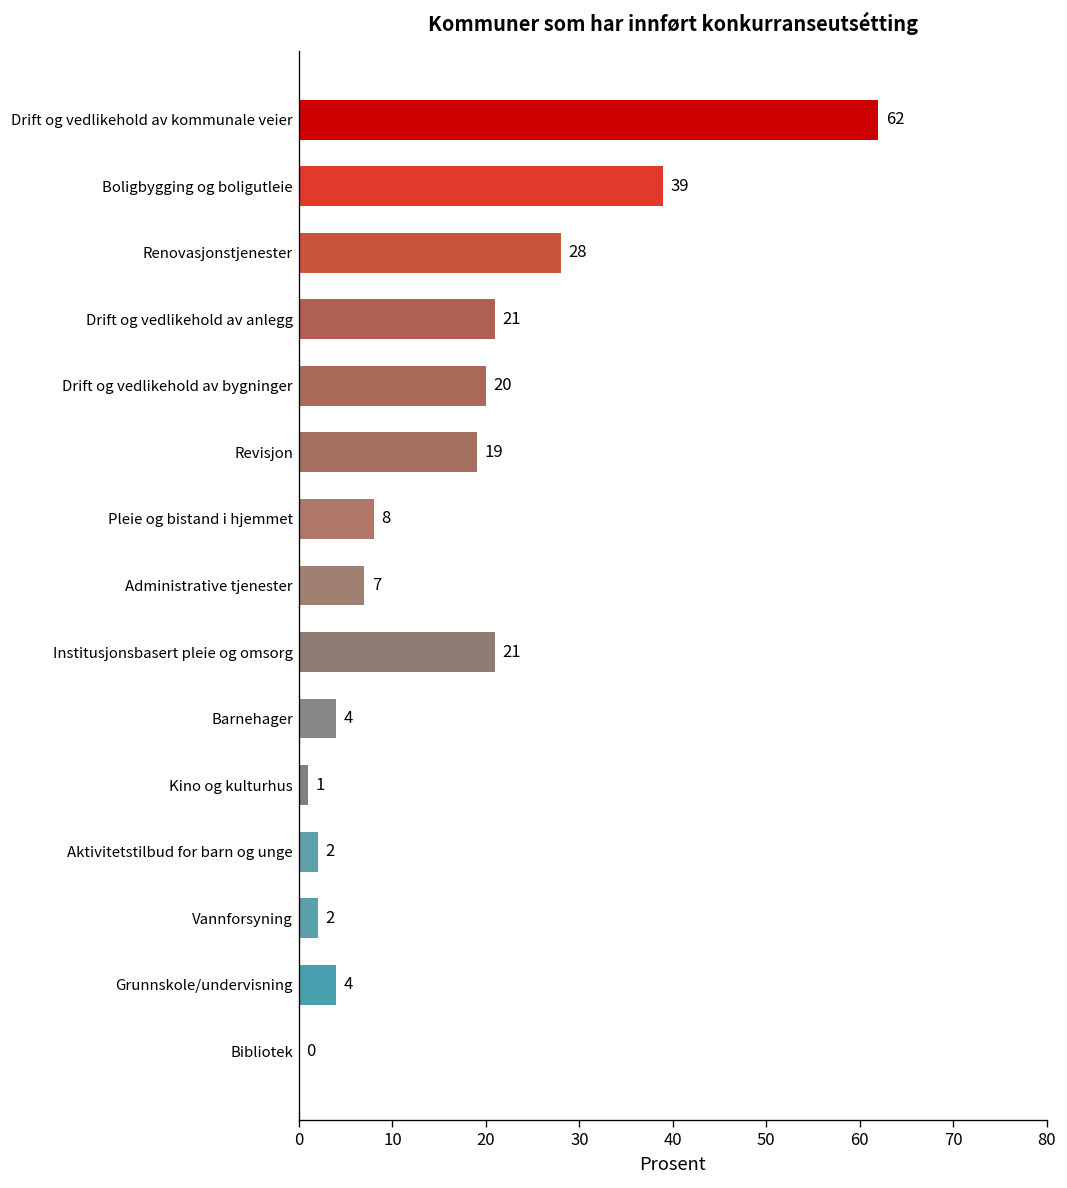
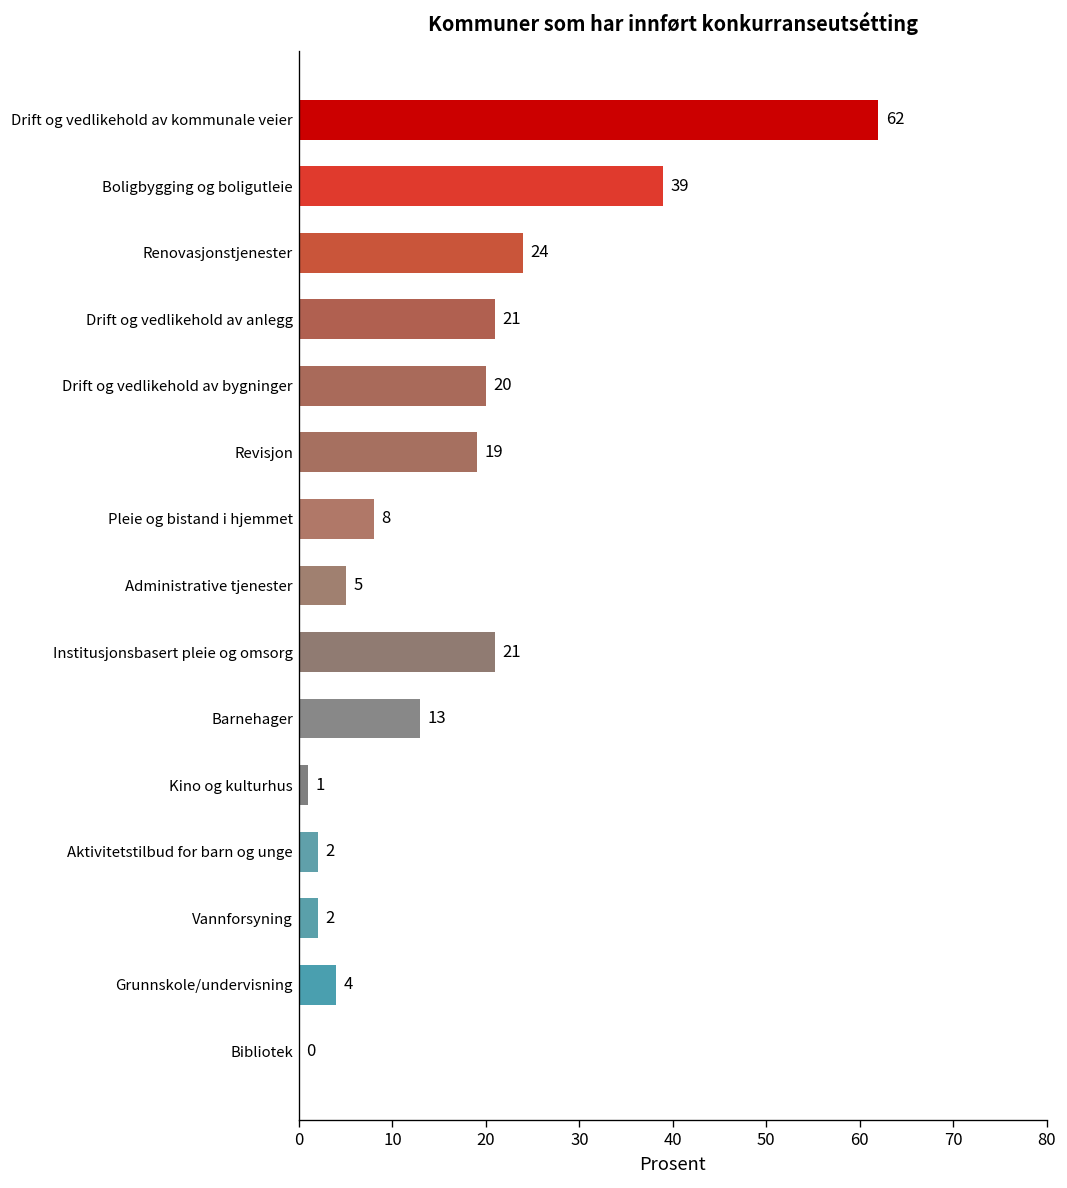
  {
    "Drift og vedlikehold av kommunale veier": 62,
    "Boligbygging og boligutleie": 39,
-   "Renovasjonstjenester": 28,
+   "Renovasjonstjenester": 24,
    "Drift og vedlikehold av anlegg": 21,
    "Drift og vedlikehold av bygninger": 20,
    "Revisjon": 19,
    "Pleie og bistand i hjemmet": 8,
-   "Administrative tjenester": 7,
+   "Administrative tjenester": 5,
    "Institusjonsbasert pleie og omsorg": 21,
-   "Barnehager": 4,
+   "Barnehager": 13,
    "Kino og kulturhus": 1,
    "Aktivitetstilbud for barn og unge": 2,
    "Vannforsyning": 2,
    "Grunnskole/undervisning": 4,
    "Bibliotek": 0
  }
